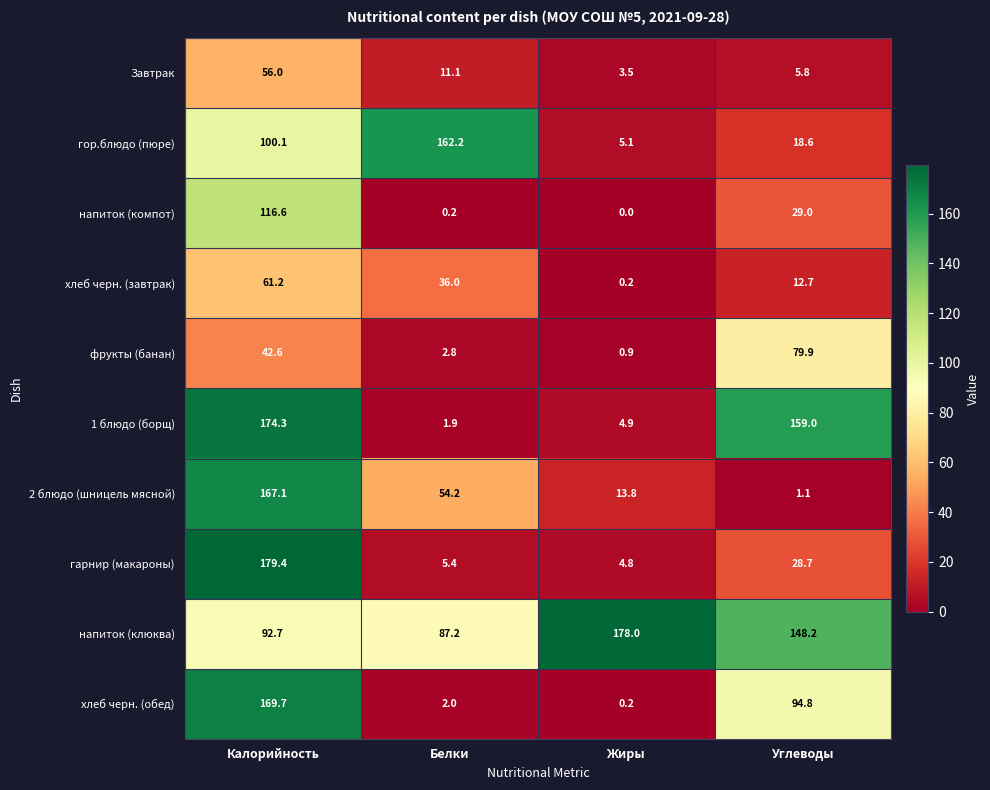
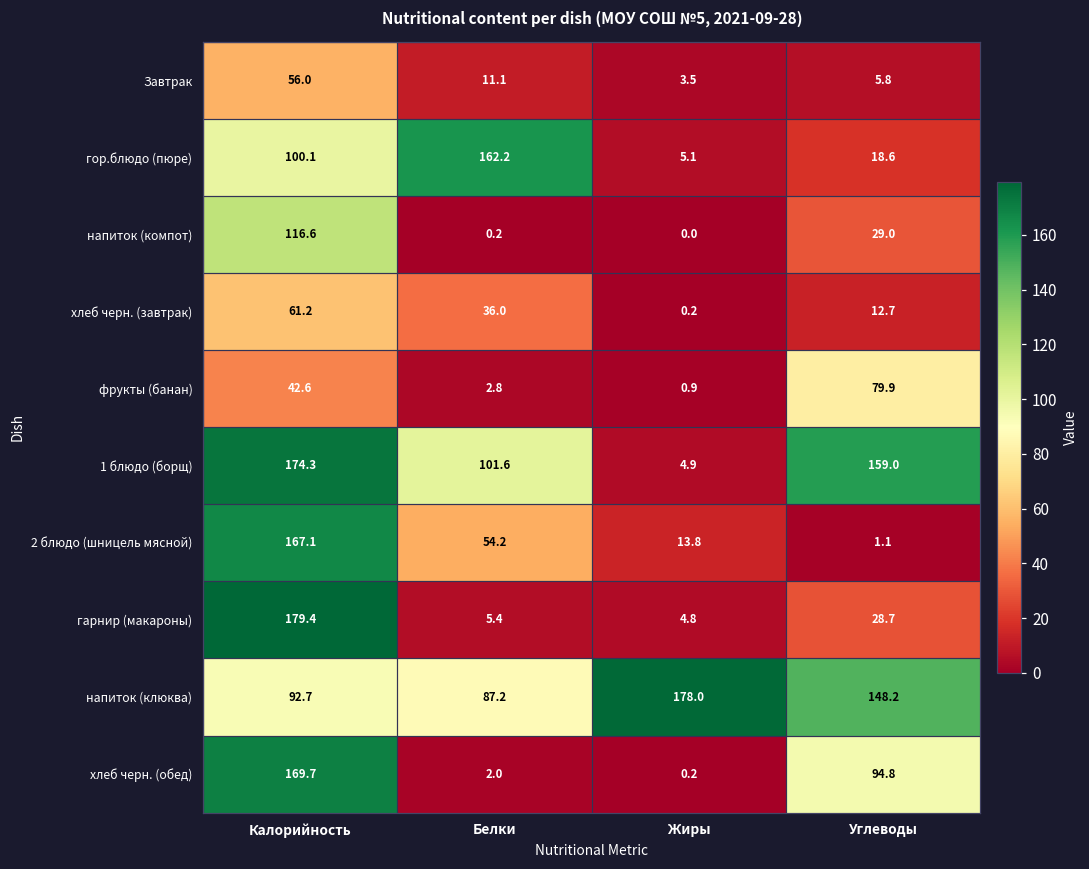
  {
    "Завтрак": {
      "Калорийность": 56.0,
      "Белки": 11.1,
      "Жиры": 3.5,
      "Углеводы": 5.8
    },
    "гор.блюдо (пюре)": {
      "Калорийность": 100.1,
      "Белки": 162.2,
      "Жиры": 5.1,
      "Углеводы": 18.6
    },
    "напиток (компот)": {
      "Калорийность": 116.6,
      "Белки": 0.2,
      "Жиры": 0.0,
      "Углеводы": 29.0
    },
    "хлеб черн. (завтрак)": {
      "Калорийность": 61.2,
      "Белки": 36.0,
      "Жиры": 0.2,
      "Углеводы": 12.7
    },
    "фрукты (банан)": {
      "Калорийность": 42.6,
      "Белки": 2.8,
      "Жиры": 0.9,
      "Углеводы": 79.9
    },
    "1 блюдо (борщ)": {
      "Калорийность": 174.3,
-     "Белки": 1.9,
+     "Белки": 101.6,
      "Жиры": 4.9,
      "Углеводы": 159.0
    },
    "2 блюдо (шницель мясной)": {
      "Калорийность": 167.1,
      "Белки": 54.2,
      "Жиры": 13.8,
      "Углеводы": 1.1
    },
    "гарнир (макароны)": {
      "Калорийность": 179.4,
      "Белки": 5.4,
      "Жиры": 4.8,
      "Углеводы": 28.7
    },
    "напиток (клюква)": {
      "Калорийность": 92.7,
      "Белки": 87.2,
      "Жиры": 178.0,
      "Углеводы": 148.2
    },
    "хлеб черн. (обед)": {
      "Калорийность": 169.7,
      "Белки": 2.0,
      "Жиры": 0.2,
      "Углеводы": 94.8
    }
  }
